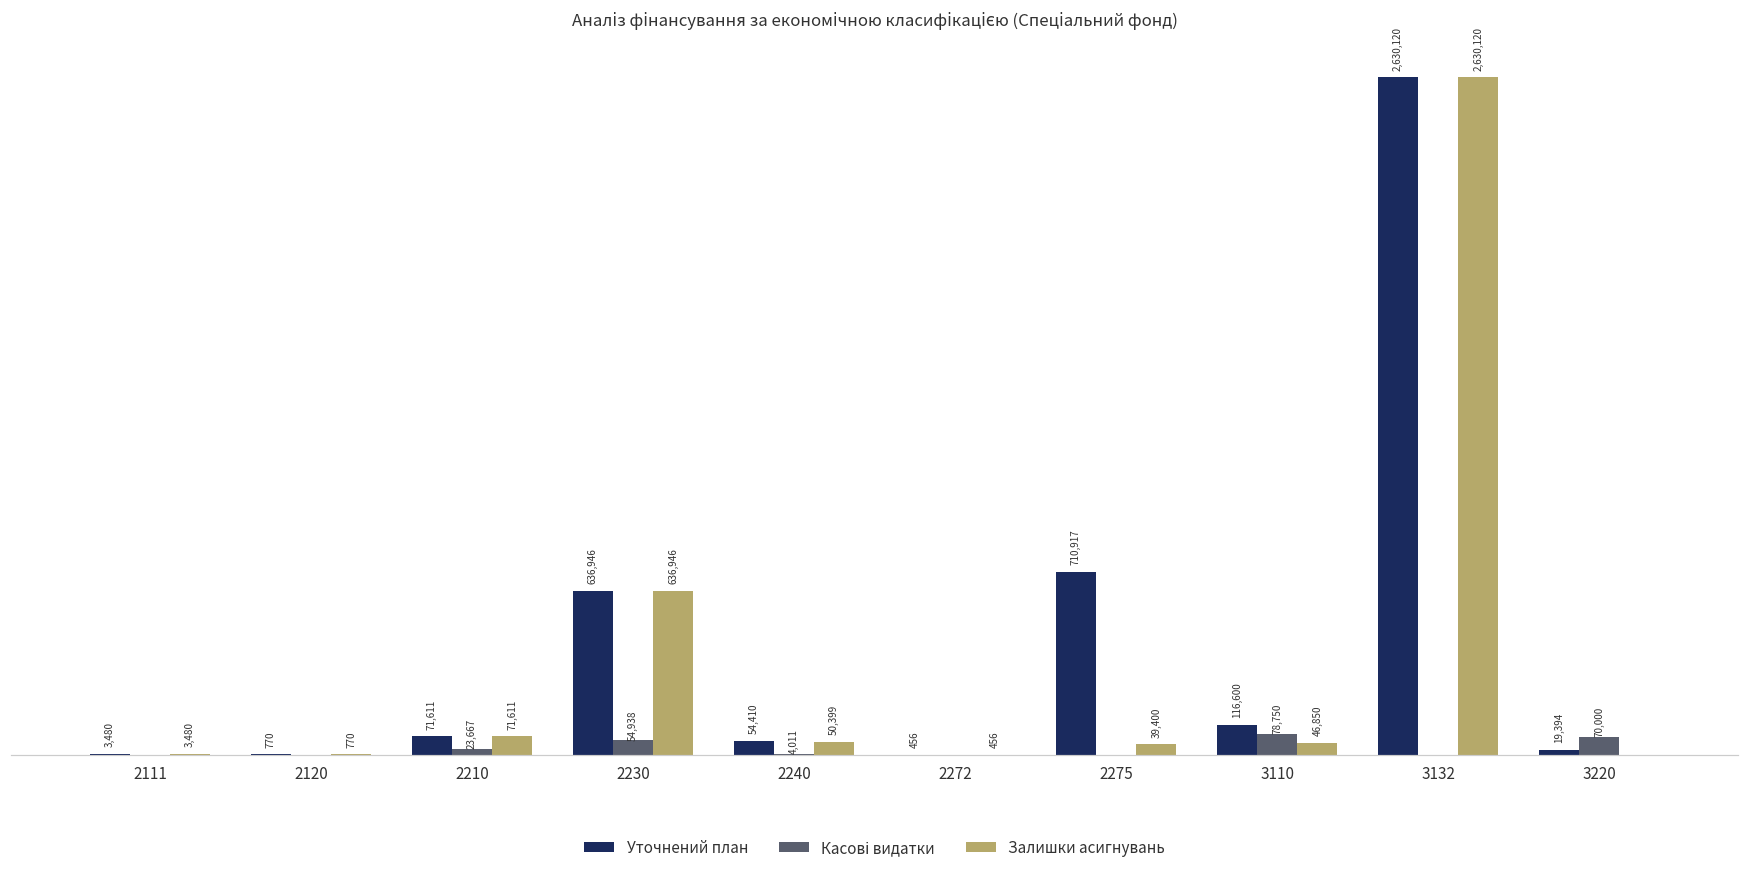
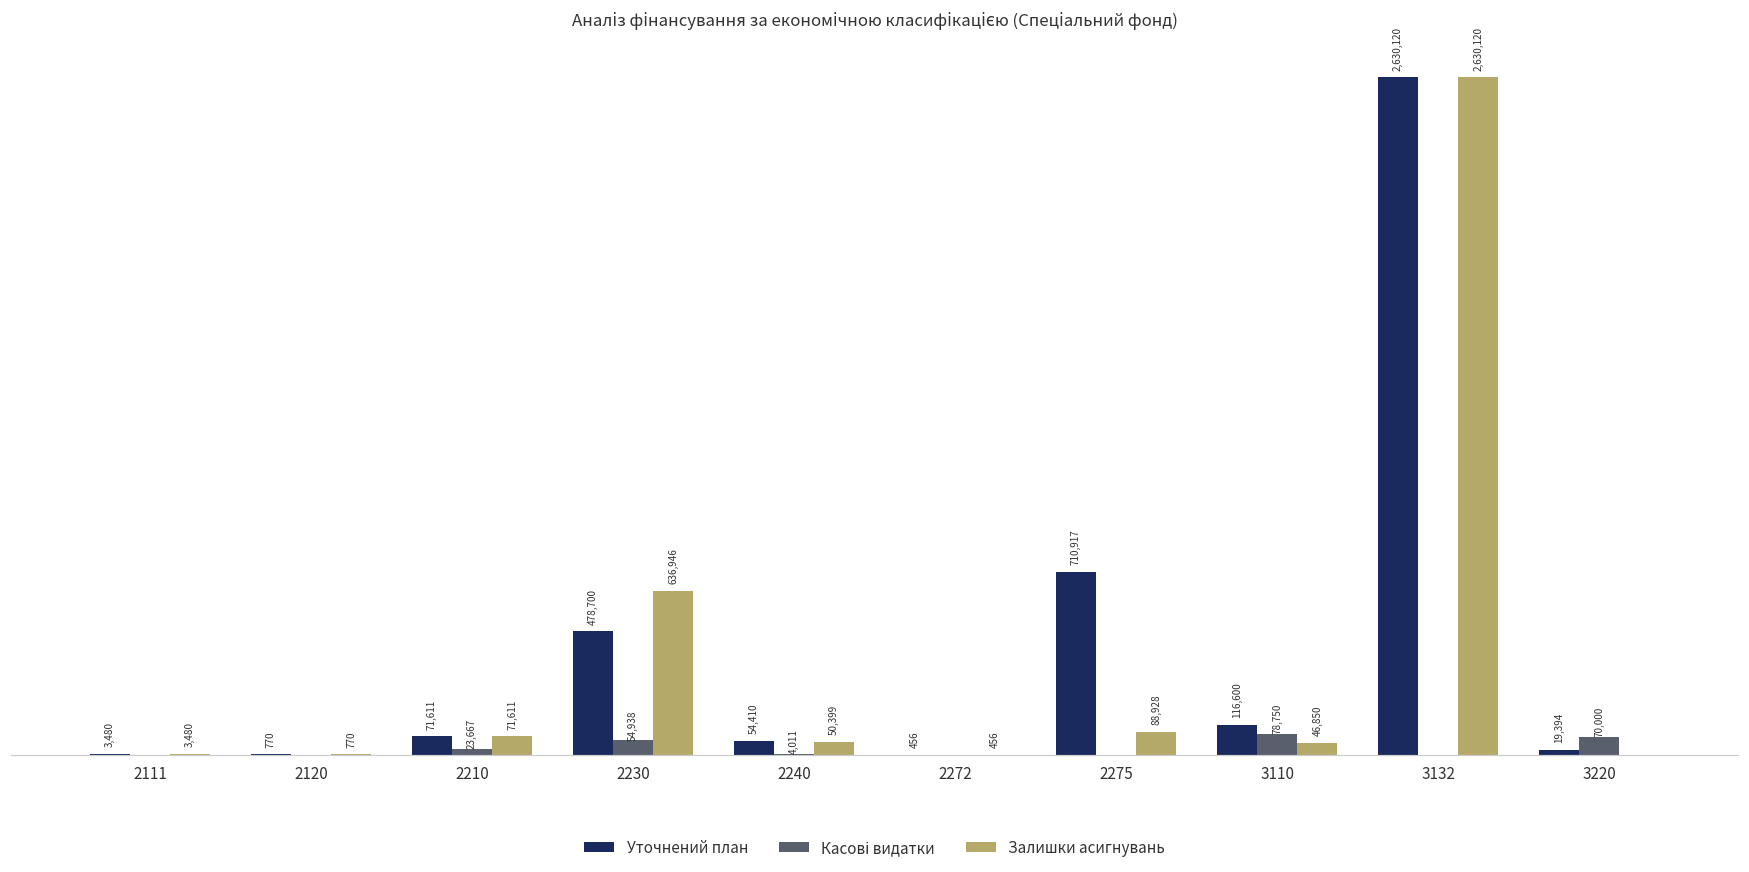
  {
    "Уточнений план": {
      "2111": "3,480",
      "2120": "770",
      "2210": "71,611",
-     "2230": "636,946",
+     "2230": "478,700",
      "2240": "54,410",
      "2272": "456",
      "2275": "710,917",
      "3110": "116,600",
      "3132": "2,630,120",
      "3220": "19,394"
    },
    "Касові видатки": {
      "2210": "23,667",
      "2230": "54,938",
      "2240": "4,011",
      "3110": "78,750",
      "3220": "70,000"
    },
    "Залишки асигнувань": {
      "2111": "3,480",
      "2120": "770",
      "2210": "71,611",
      "2230": "636,946",
      "2240": "50,399",
      "2272": "456",
-     "2275": "39,400",
+     "2275": "88,928",
      "3110": "46,850",
      "3132": "2,630,120"
    }
  }
